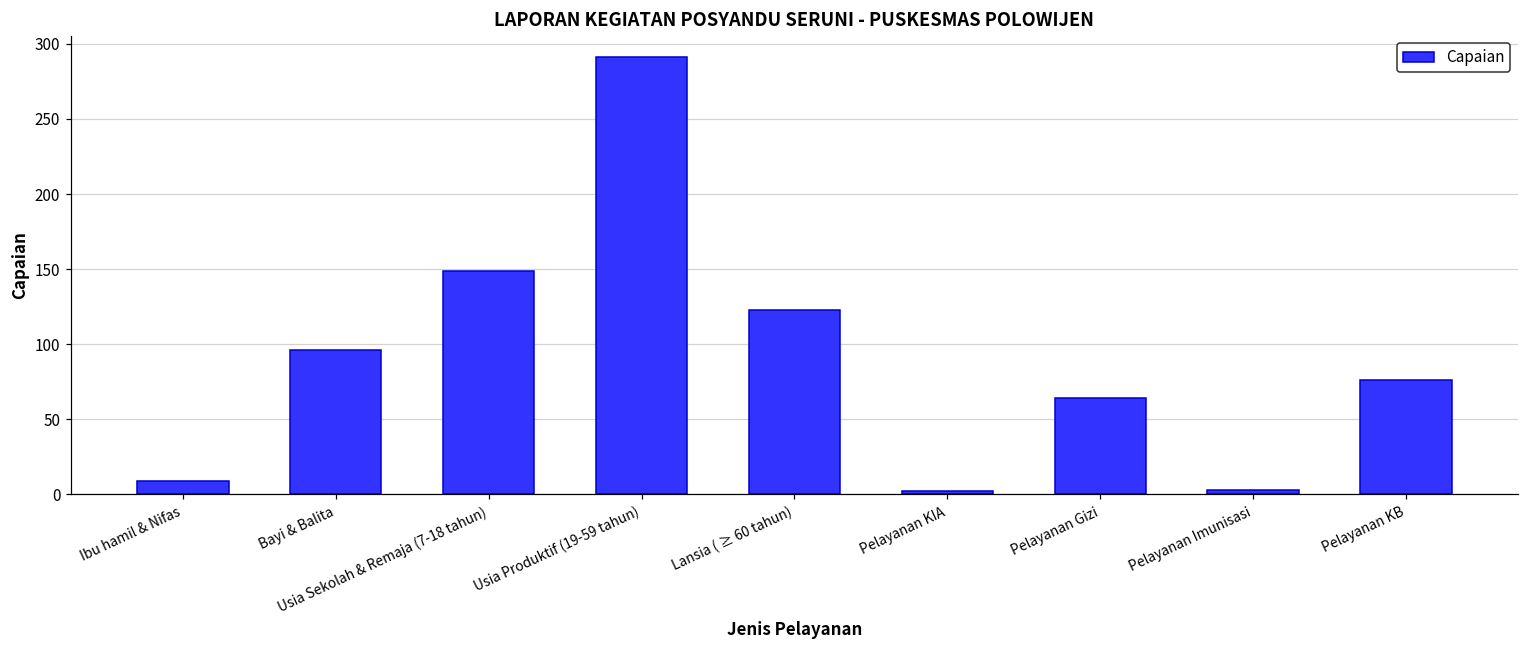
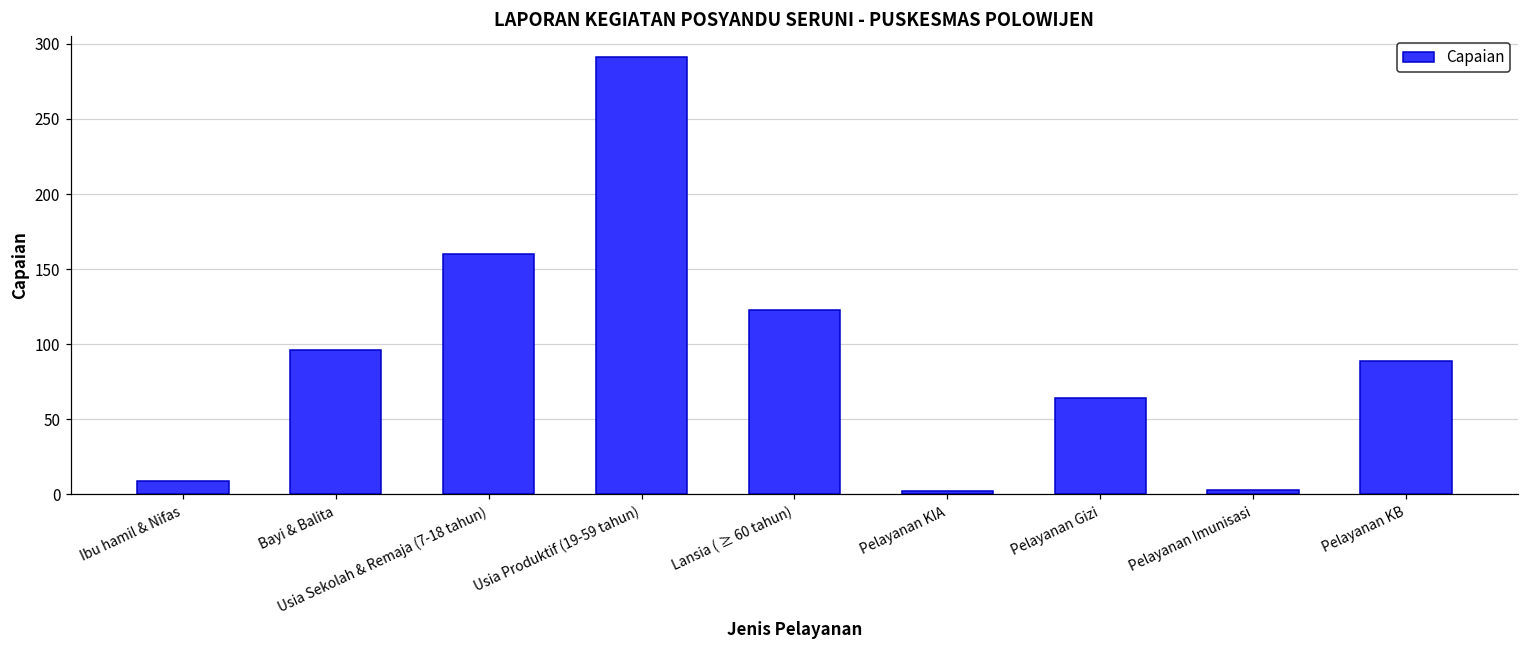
  {
    "Ibu hamil & Nifas": 9,
    "Bayi & Balita": 96,
-   "Usia Sekolah & Remaja (7-18 tahun)": 149,
+   "Usia Sekolah & Remaja (7-18 tahun)": 160,
    "Usia Produktif (19-59 tahun)": 291,
    "Lansia ( ≥ 60 tahun)": 123,
    "Pelayanan KIA": 2,
    "Pelayanan Gizi": 64,
    "Pelayanan Imunisasi": 3,
-   "Pelayanan KB": 76
+   "Pelayanan KB": 89
  }
